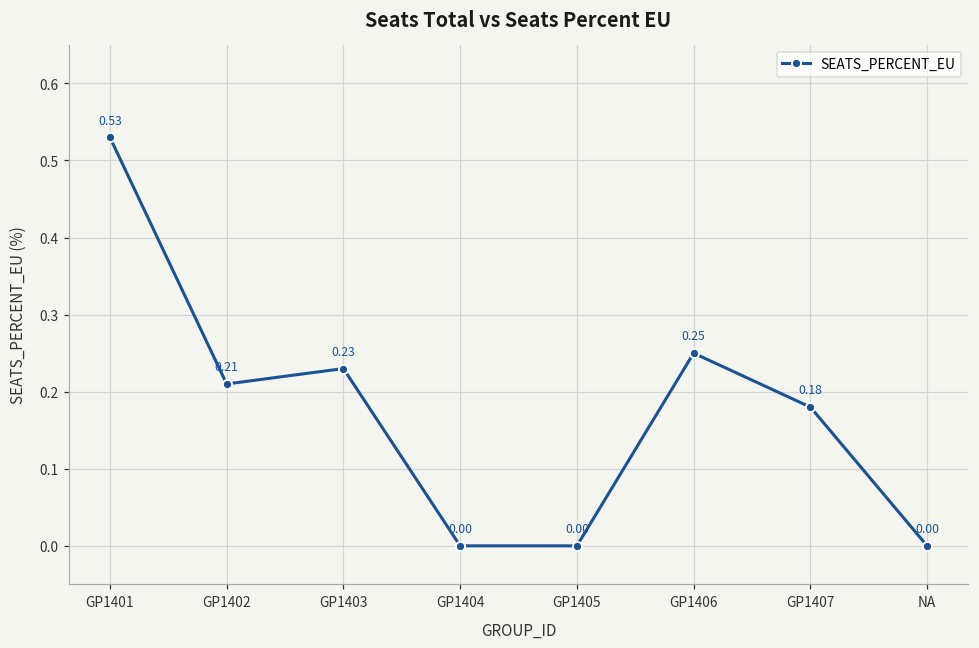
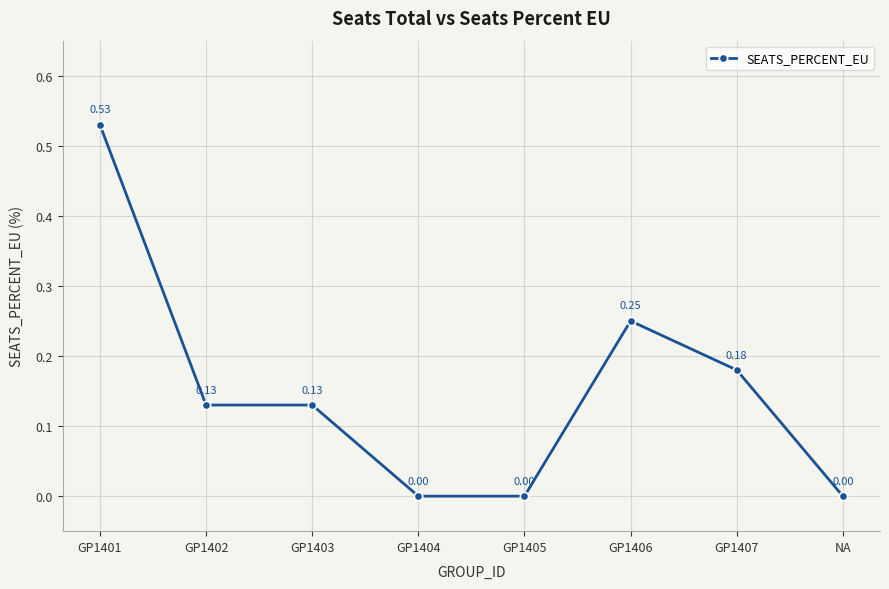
  {
    "GP1401": 0.53,
-   "GP1402": 0.21,
-   "GP1403": 0.23,
+   "GP1402": 0.13,
+   "GP1403": 0.13,
    "GP1404": 0.00,
    "GP1405": 0.00,
    "GP1406": 0.25,
    "GP1407": 0.18,
    "NA": 0.00
  }
